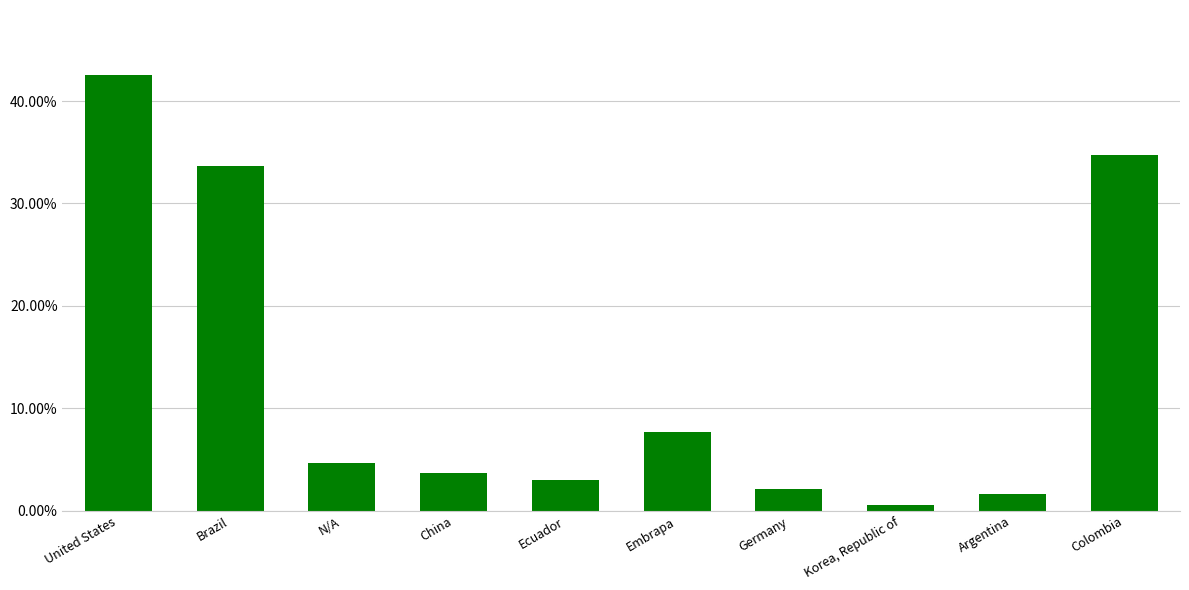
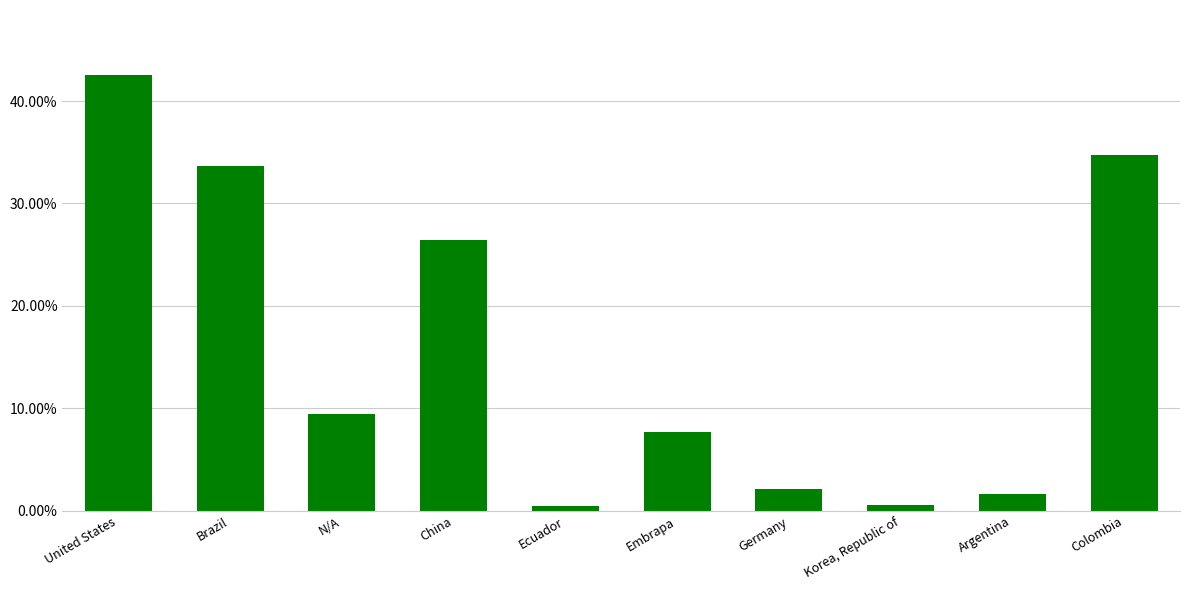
  {
    "United States": "42.5%",
    "Brazil": "33.6%",
-   "N/A": "4.7%",
-   "China": "3.7%",
-   "Ecuador": "3.1%",
+   "N/A": "9.5%",
+   "China": "26.4%",
+   "Ecuador": "0.5%",
    "Embrapa": "7.7%",
    "Germany": "2.1%",
    "Korea, Republic of": "0.6%",
    "Argentina": "1.7%",
    "Colombia": "34.8%"
  }
